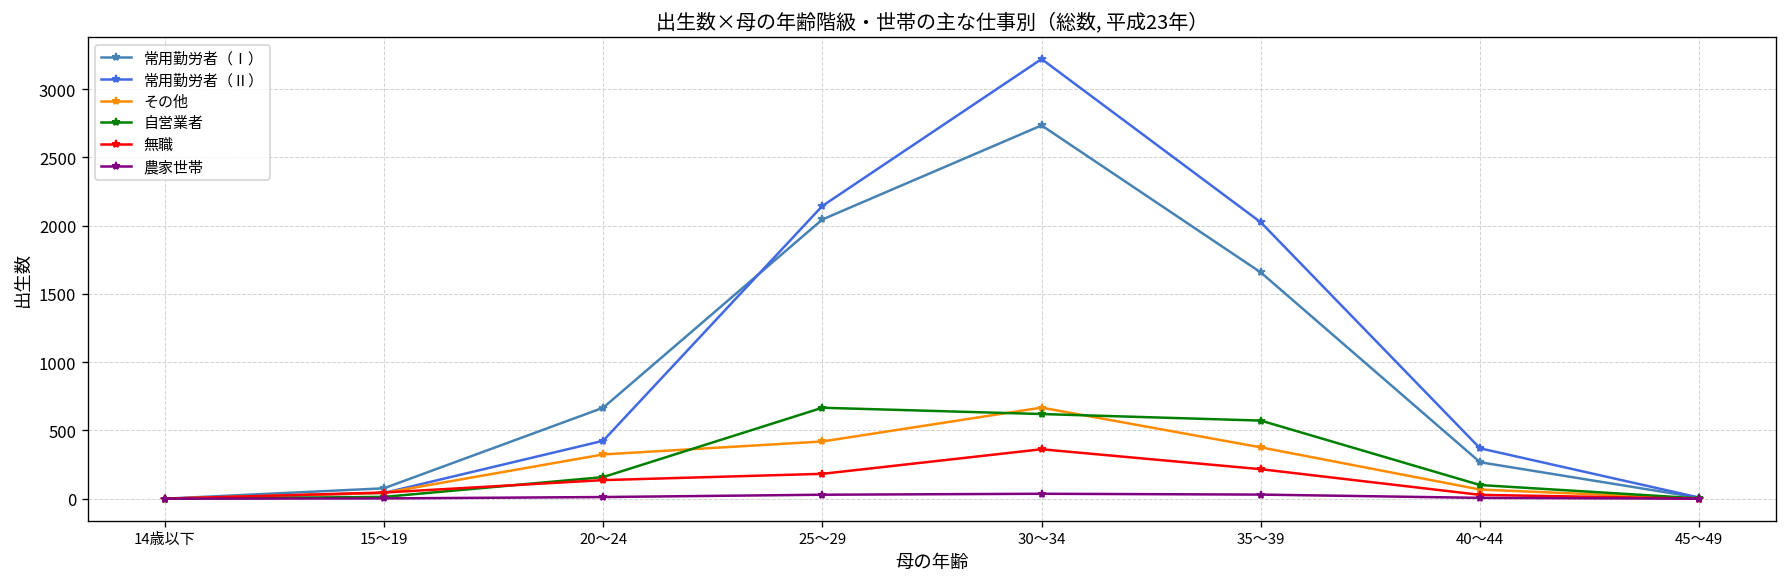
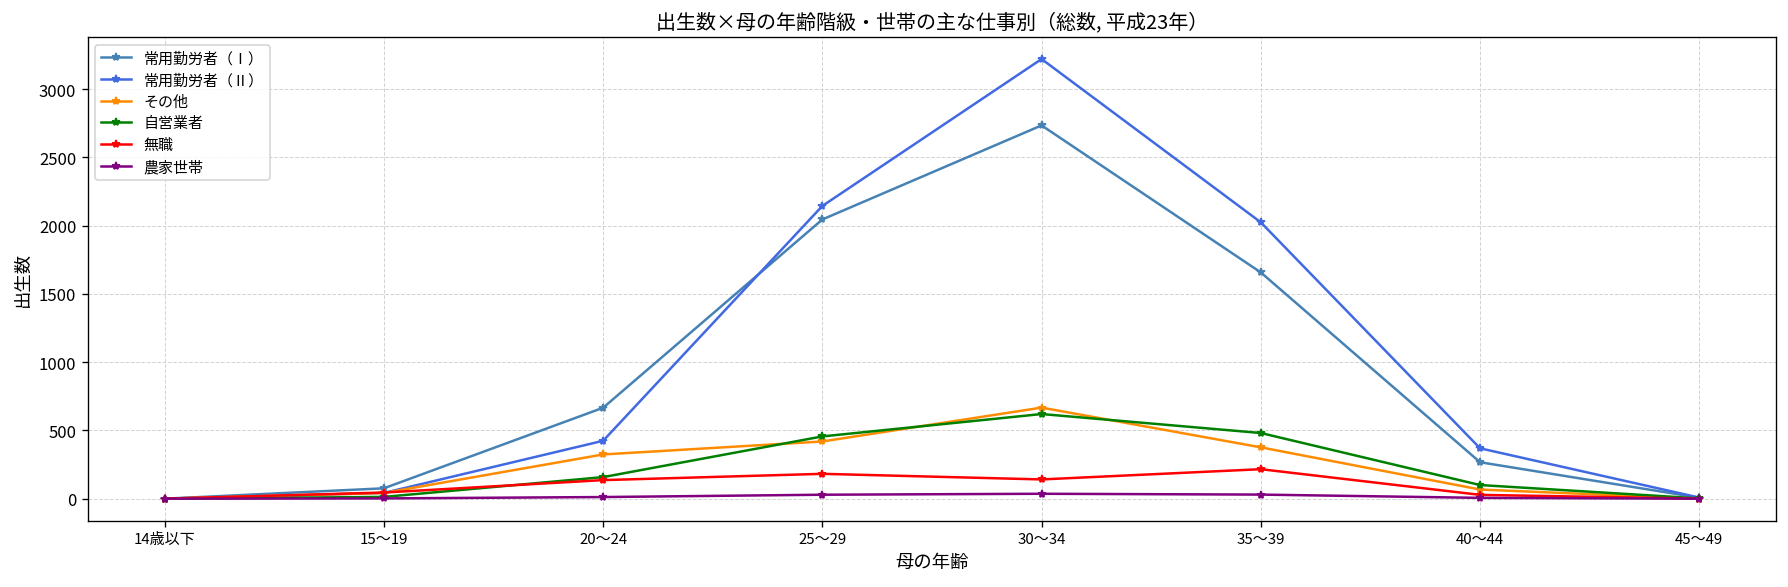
  {
    "その他": {
      "20～24": 320,
      "25～29": 420,
      "30～34": 670,
      "35～39": 380,
      "40～44": 70
    },
    "自営業者": {
-     "25～29": 670,
+     "25～29": 460,
      "30～34": 620,
-     "35～39": 570,
+     "35～39": 480,
      "40～44": 100
    },
    "無職": {
      "25～29": 180,
-     "30～34": 360,
+     "30～34": 140,
      "35～39": 220
    },
    "農家世帯": {
      "20～24": 10,
      "25～29": 30,
      "30～34": 40,
      "35～39": 30
    }
  }
